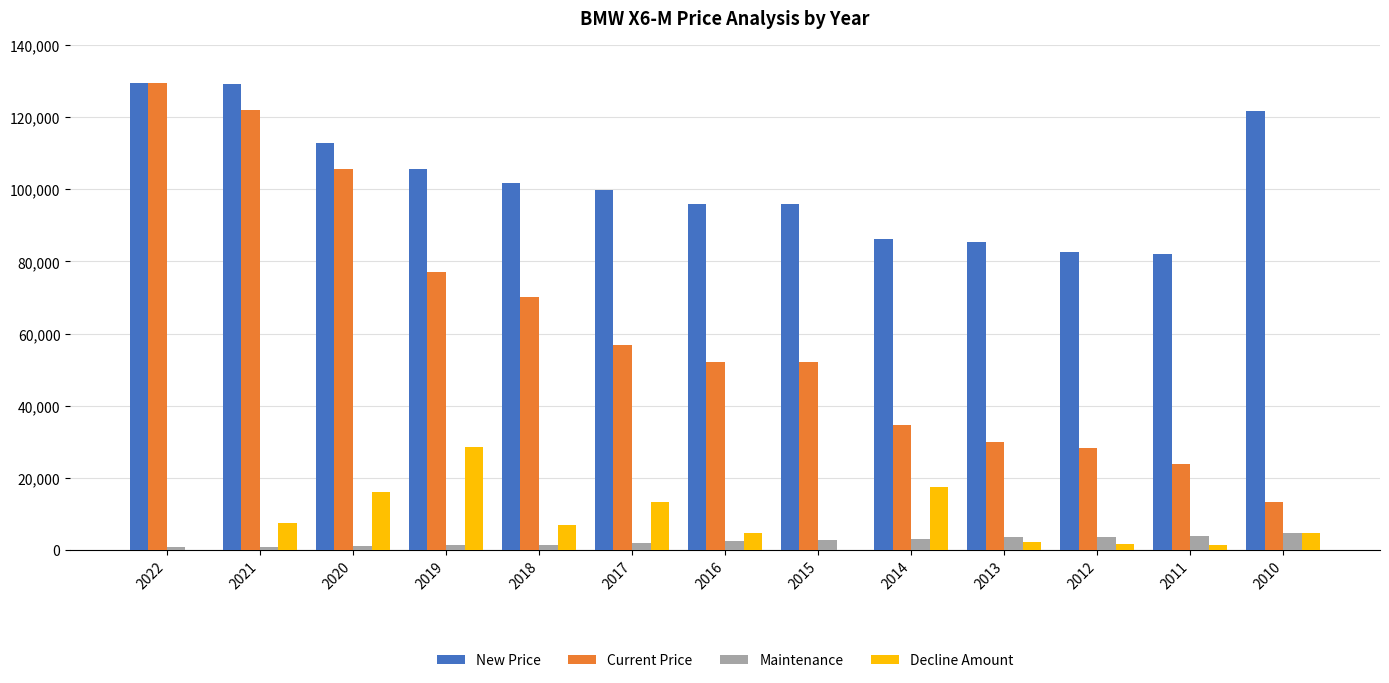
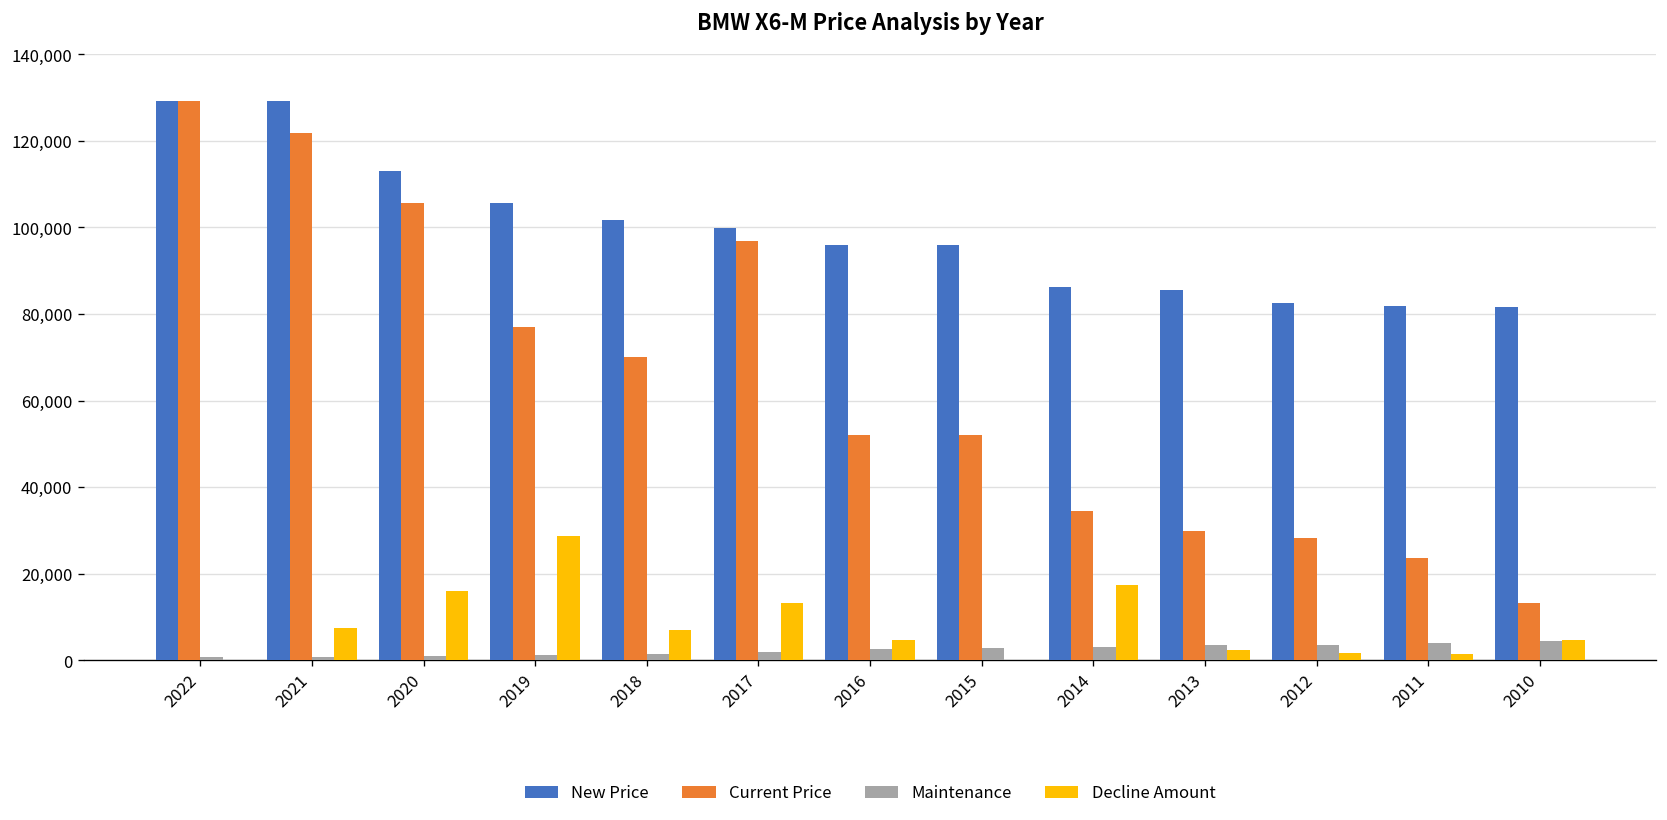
  {
    "New Price": {
      "2022": "129,000",
      "2021": "129,000",
      "2020": "113,000",
      "2019": "106,000",
      "2018": "102,000",
      "2017": "100,000",
      "2016": "96,000",
      "2015": "96,000",
      "2014": "86,000",
      "2013": "85,000",
      "2012": "83,000",
      "2011": "82,000",
-     "2010": "122,000"
+     "2010": "82,000"
    },
    "Current Price": {
      "2022": "129,000",
      "2021": "122,000",
      "2020": "106,000",
      "2019": "77,000",
      "2018": "70,000",
-     "2017": "57,000",
+     "2017": "97,000",
      "2016": "52,000",
      "2015": "52,000",
      "2014": "35,000",
      "2013": "30,000",
      "2012": "28,000",
      "2011": "24,000",
      "2010": "13,000"
    },
    "Maintenance": {
      "2022": "1,000",
      "2021": "1,000",
      "2020": "1,000",
      "2019": "1,000",
      "2018": "2,000",
      "2017": "2,000",
      "2016": "3,000",
      "2015": "3,000",
      "2014": "3,000",
      "2013": "4,000",
      "2012": "4,000",
      "2011": "4,000",
      "2010": "5,000"
    },
    "Decline Amount": {
      "2022": "0",
      "2021": "7,000",
      "2020": "16,000",
      "2019": "29,000",
      "2018": "7,000",
      "2017": "13,000",
      "2016": "5,000",
      "2014": "17,000",
      "2013": "2,000",
      "2012": "2,000",
      "2011": "1,000",
      "2010": "5,000"
    }
  }
